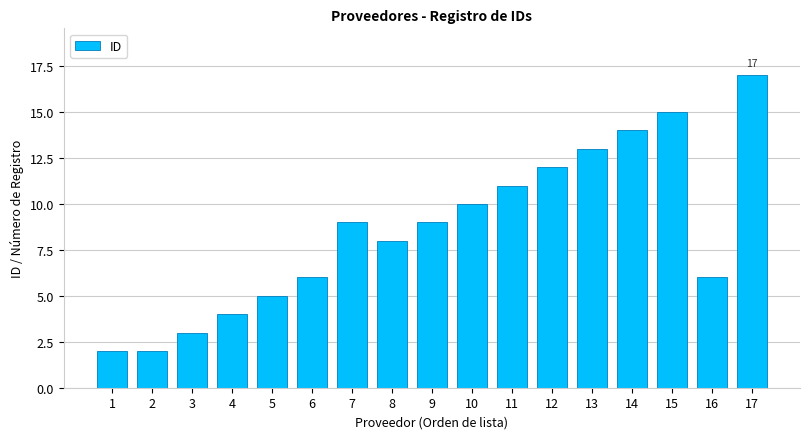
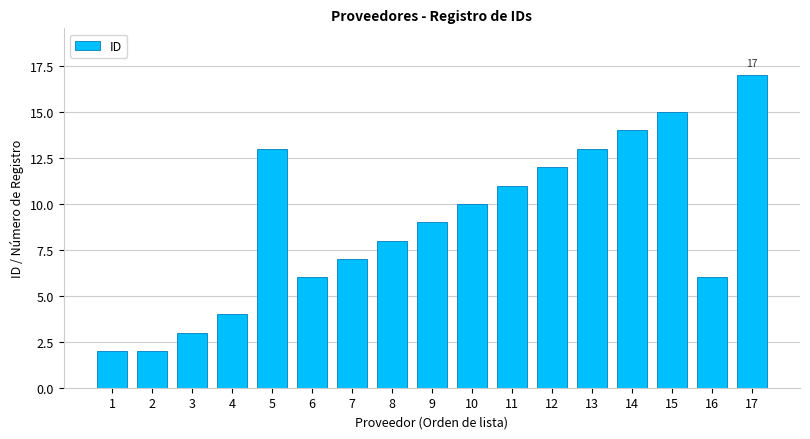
  {
    "1": 2,
    "2": 2,
    "3": 3,
    "4": 4,
-   "5": 5,
+   "5": 13,
    "6": 6,
-   "7": 9,
+   "7": 7,
    "8": 8,
    "9": 9,
    "10": 10,
    "11": 11,
    "12": 12,
    "13": 13,
    "14": 14,
    "15": 15,
    "16": 6
  }
